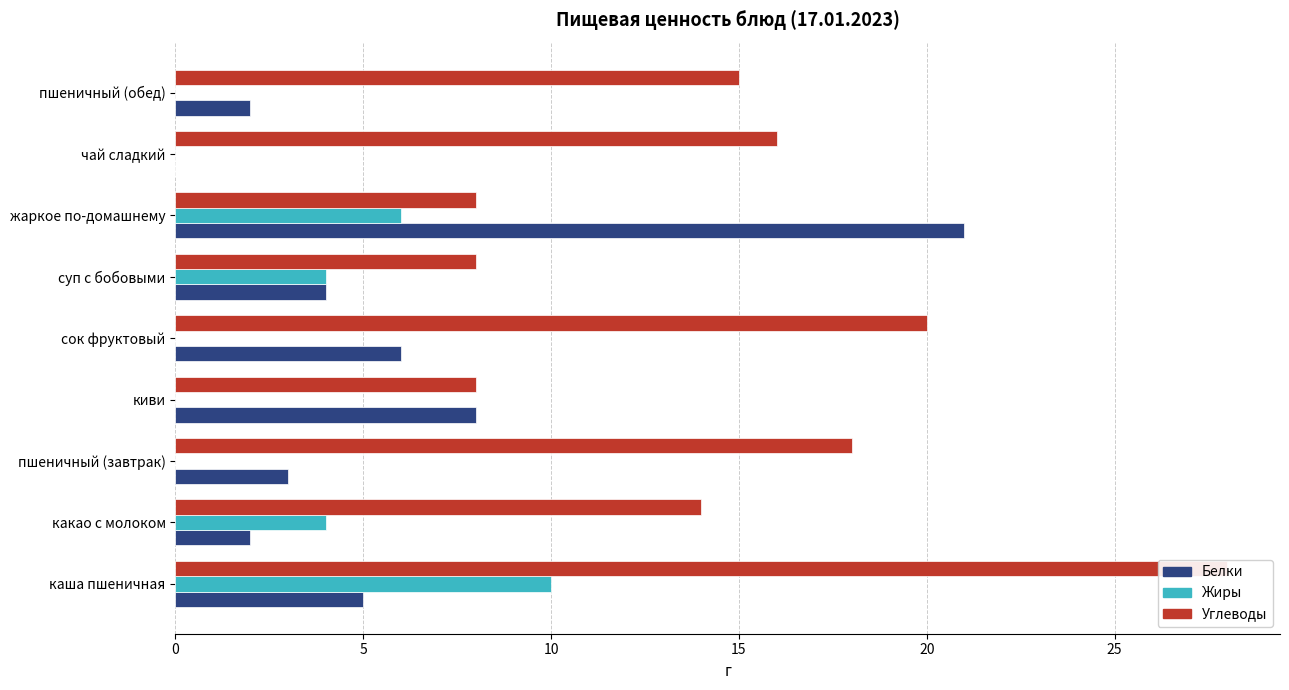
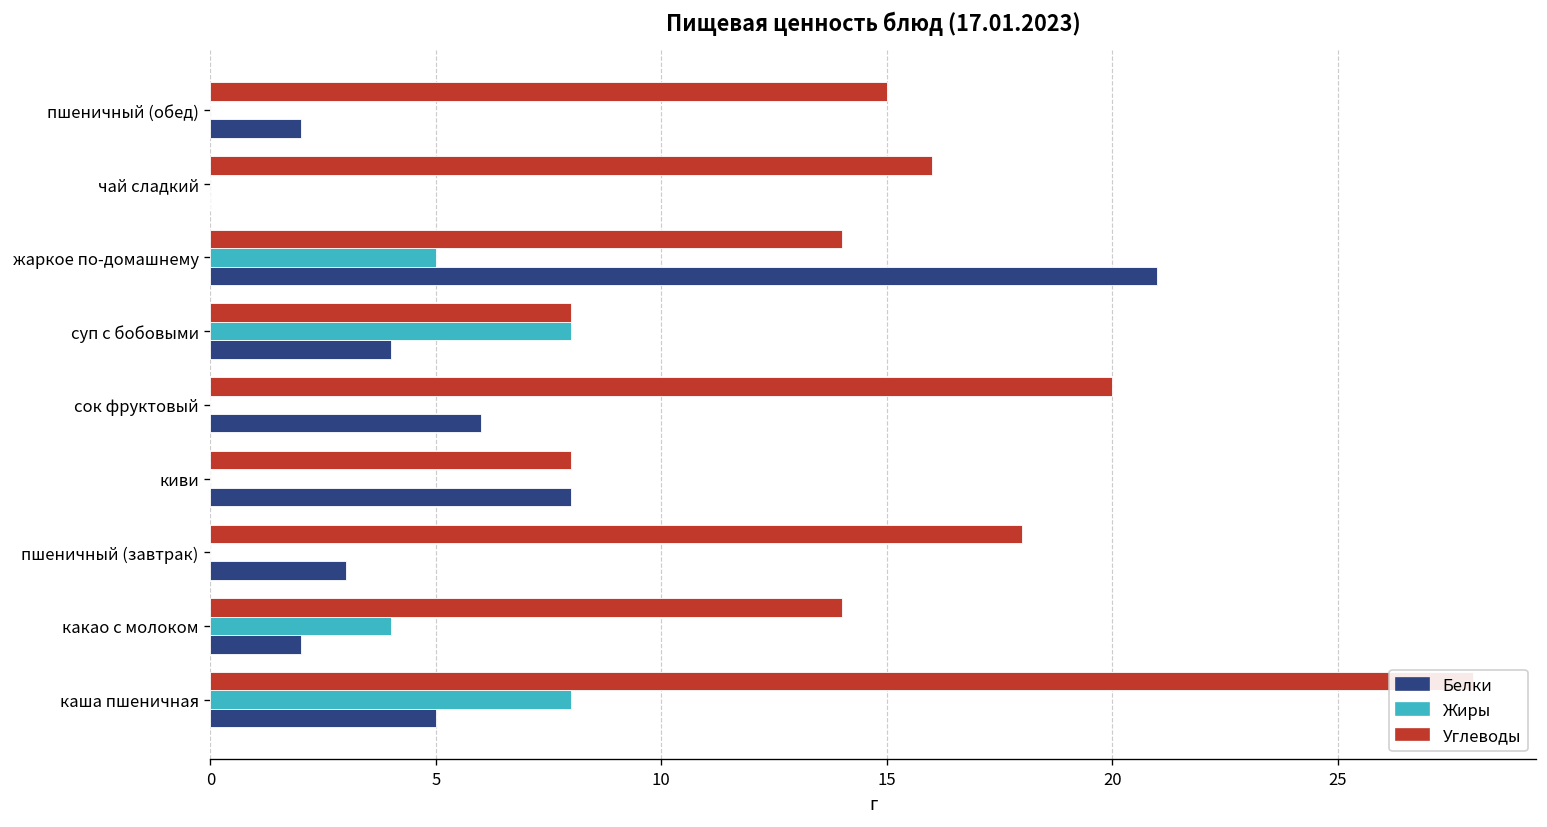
  {
    "Белки": {
      "пшеничный (обед)": 2,
      "чай сладкий": 0,
      "жаркое по-домашнему": 21,
      "суп с бобовыми": 4,
      "сок фруктовый": 6,
      "киви": 8,
      "пшеничный (завтрак)": 3,
      "какао с молоком": 2,
      "каша пшеничная": 5
    },
    "Жиры": {
      "пшеничный (обед)": 0,
      "чай сладкий": 0,
-     "жаркое по-домашнему": 6,
-     "суп с бобовыми": 4,
+     "жаркое по-домашнему": 5,
+     "суп с бобовыми": 8,
      "сок фруктовый": 0,
      "киви": 0,
      "пшеничный (завтрак)": 0,
      "какао с молоком": 4,
-     "каша пшеничная": 10
+     "каша пшеничная": 8
    },
    "Углеводы": {
      "пшеничный (обед)": 15,
      "чай сладкий": 16,
-     "жаркое по-домашнему": 8,
+     "жаркое по-домашнему": 14,
      "суп с бобовыми": 8,
      "сок фруктовый": 20,
      "киви": 8,
      "пшеничный (завтрак)": 18,
      "какао с молоком": 14
    }
  }
